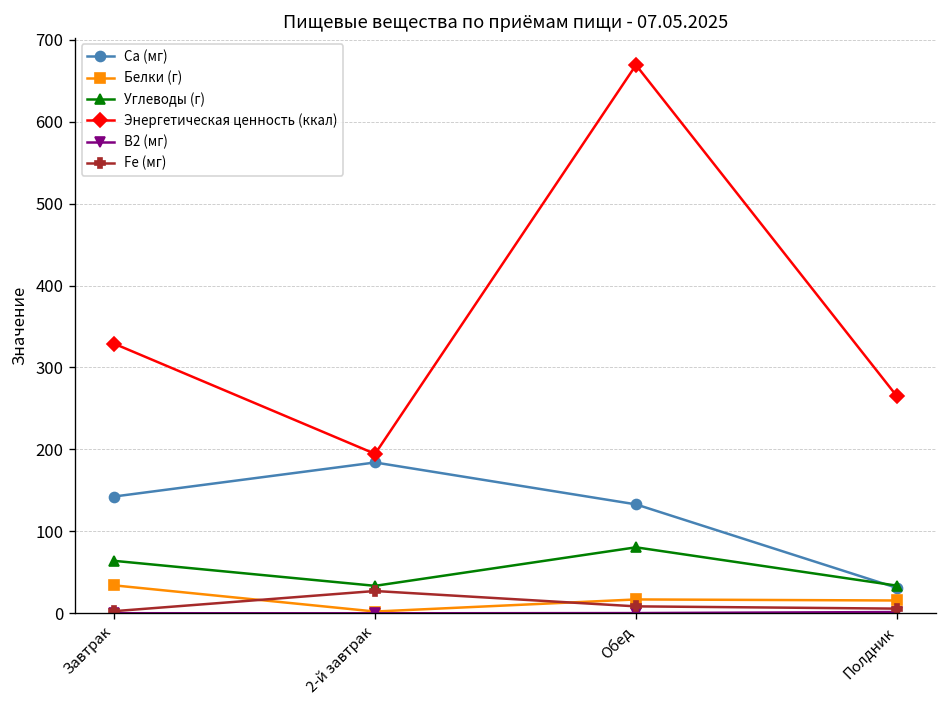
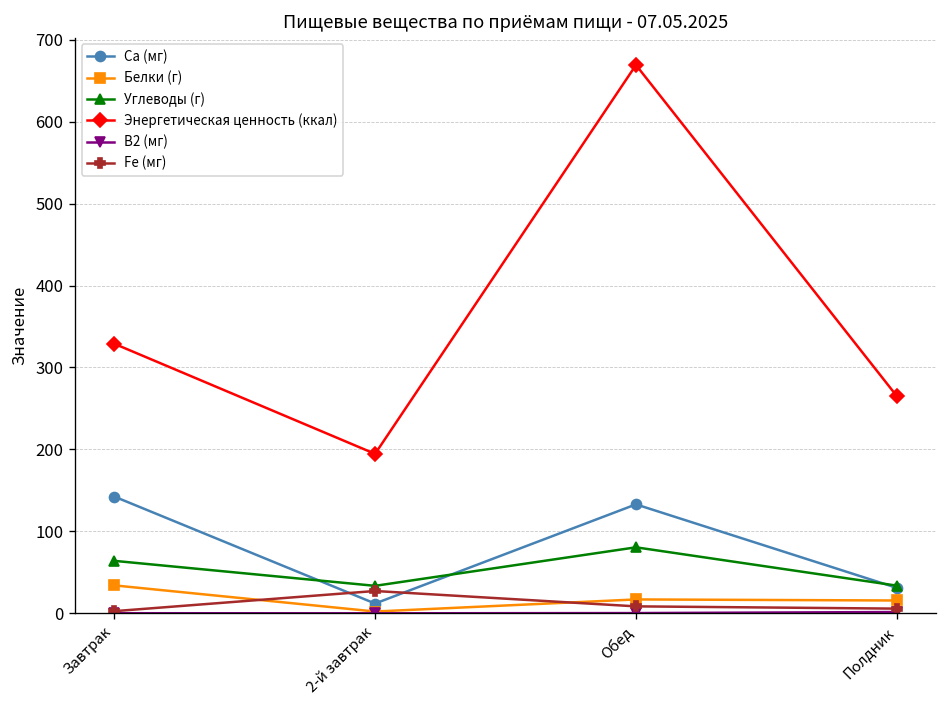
  {
    "Ca (мг)": {
      "Завтрак": 140,
-     "2-й завтрак": 180,
+     "2-й завтрак": 10,
      "Обед": 130
    },
    "Белки (г)": {
      "Завтрак": 30,
      "Обед": 20,
      "Полдник": 20
    },
    "Углеводы (г)": {
      "Завтрак": 60,
      "2-й завтрак": 30,
      "Обед": 80
    },
    "Энергетическая ценность (ккал)": {
      "Завтрак": 330,
      "2-й завтрак": 190,
      "Обед": 670,
      "Полдник": 270
    },
    "B2 (мг)": {
      "Обед": 0,
      "Полдник": 0
    },
    "Fe (мг)": {
      "2-й завтрак": 30,
      "Обед": 10,
      "Полдник": 10
    }
  }
